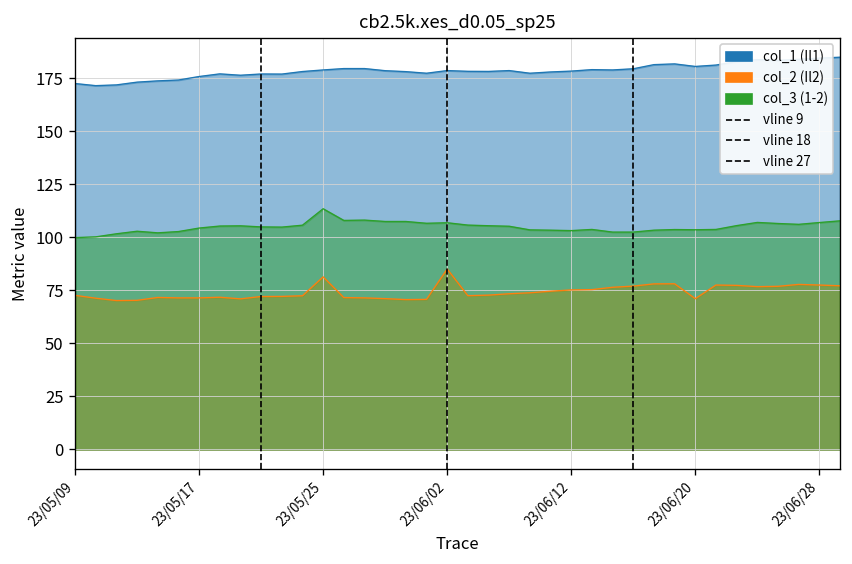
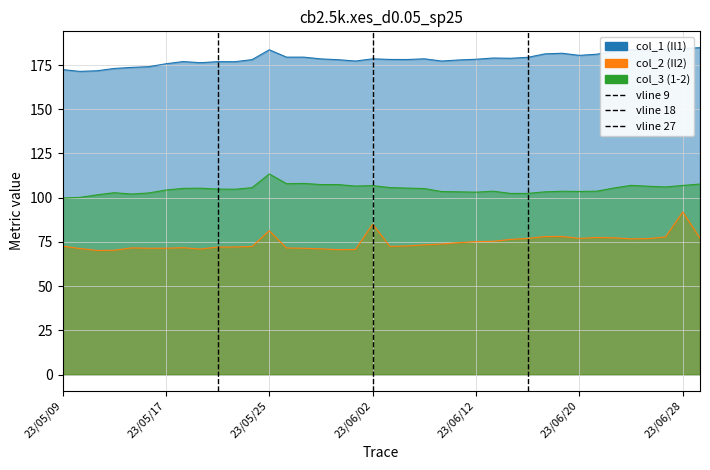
  {
    "col_1 (Il1)": {
      "23/05/09": 172,
      "23/05/17": 176,
-     "23/05/25": 179,
+     "23/05/25": 184,
      "23/06/02": 179,
      "23/06/12": 178,
      "23/06/20": 180
    },
    "col_2 (Il2)": {
      "23/05/09": 73,
      "23/05/17": 71,
      "23/05/25": 81,
      "23/06/02": 85,
      "23/06/12": 75,
-     "23/06/20": 71,
-     "23/06/28": 77
+     "23/06/20": 77,
+     "23/06/28": 92
    },
    "col_3 (1-2)": {
      "23/05/09": 100,
      "23/05/17": 104,
      "23/05/25": 113,
      "23/06/02": 107,
      "23/06/12": 103,
      "23/06/20": 104,
      "23/06/28": 107
    }
  }
